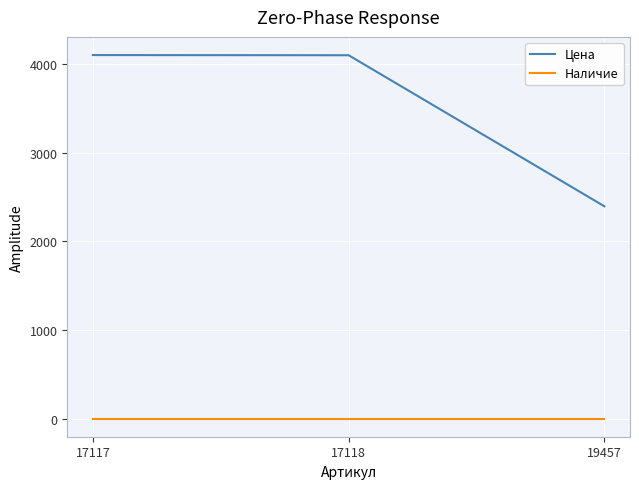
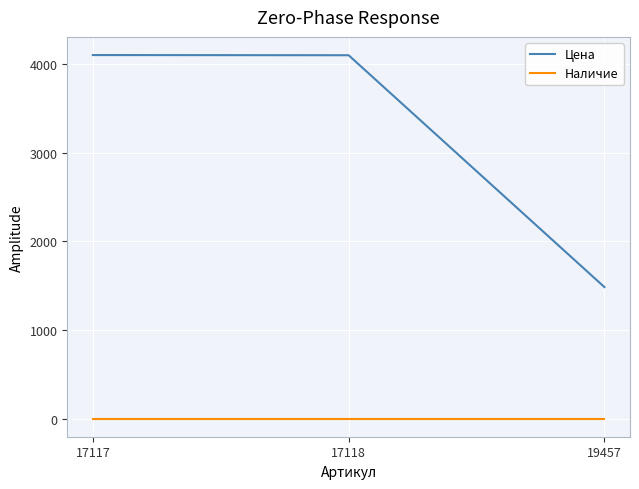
  {
    "Цена": {
      "17117": 4100,
      "17118": 4100,
-     "19457": 2400
+     "19457": 1500
    },
    "Наличие": {
      "17117": 0,
      "17118": 0,
      "19457": 0
    }
  }
